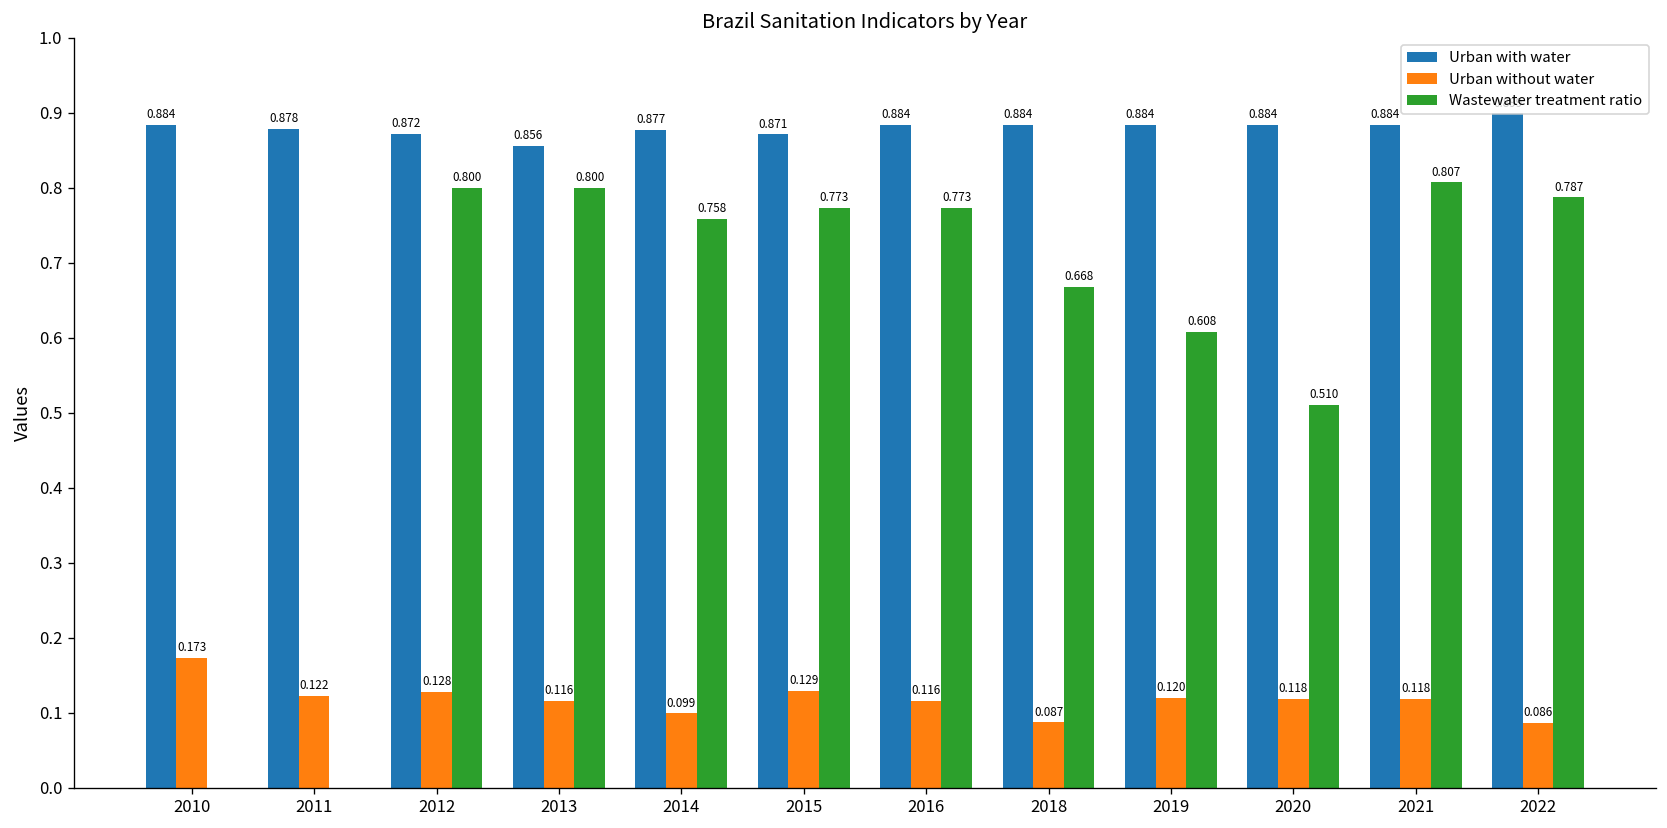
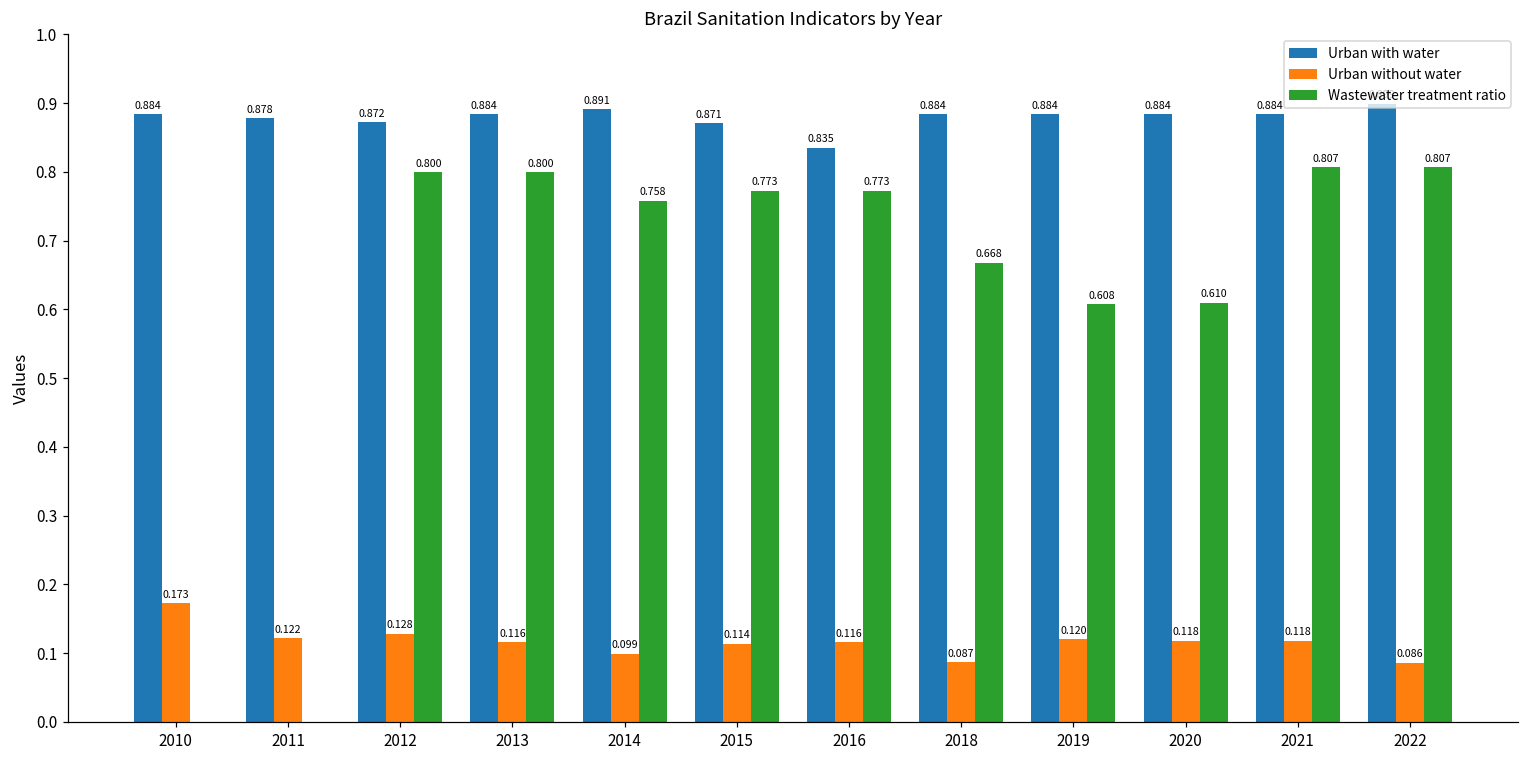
  {
    "Urban with water": {
      "2010": 0.884,
      "2011": 0.878,
      "2012": 0.872,
-     "2013": 0.856,
-     "2014": 0.877,
+     "2013": 0.884,
+     "2014": 0.891,
      "2015": 0.871,
-     "2016": 0.884,
+     "2016": 0.835,
      "2018": 0.884,
      "2019": 0.884,
      "2020": 0.884,
      "2021": 0.884
    },
    "Urban without water": {
      "2010": 0.173,
      "2011": 0.122,
      "2012": 0.128,
      "2013": 0.116,
      "2014": 0.099,
-     "2015": 0.129,
+     "2015": 0.114,
      "2016": 0.116,
      "2018": 0.087,
      "2019": 0.120,
      "2020": 0.118,
      "2021": 0.118,
      "2022": 0.086
    },
    "Wastewater treatment ratio": {
      "2012": 0.800,
      "2013": 0.800,
      "2014": 0.758,
      "2015": 0.773,
      "2016": 0.773,
      "2018": 0.668,
      "2019": 0.608,
-     "2020": 0.510,
+     "2020": 0.610,
      "2021": 0.807,
-     "2022": 0.787
+     "2022": 0.807
    }
  }
